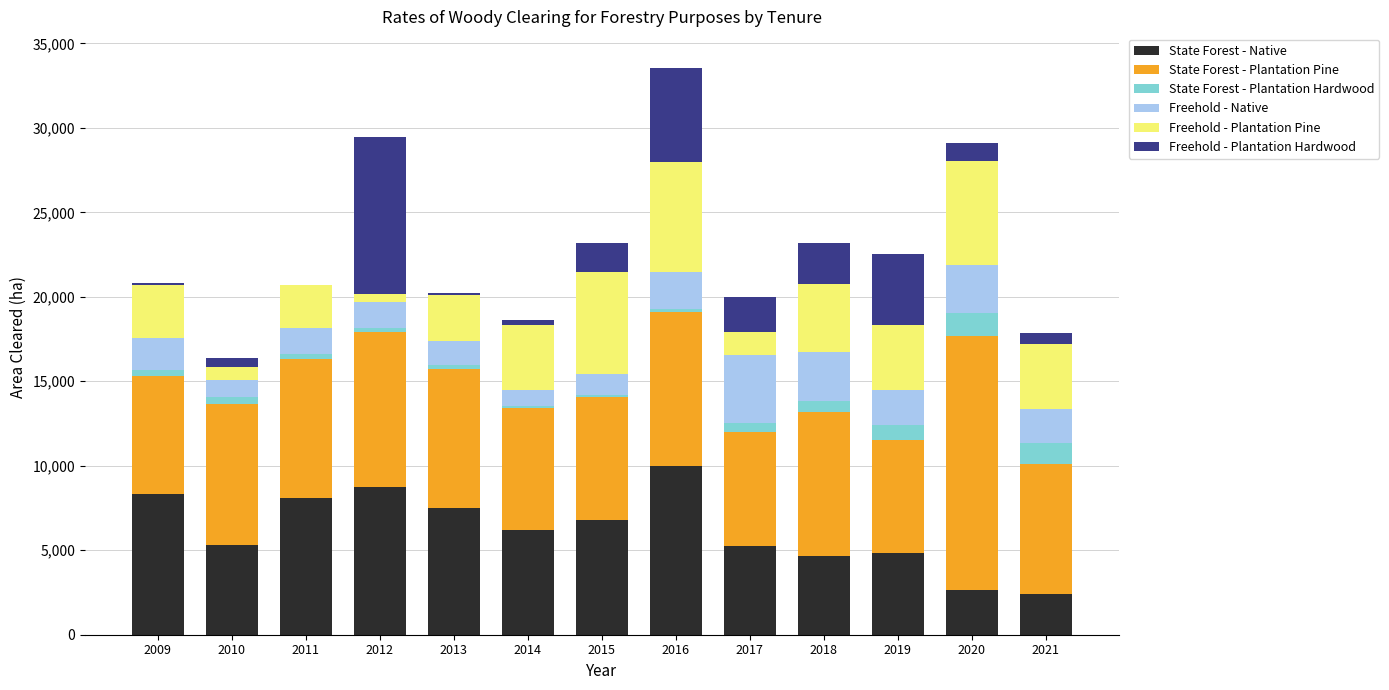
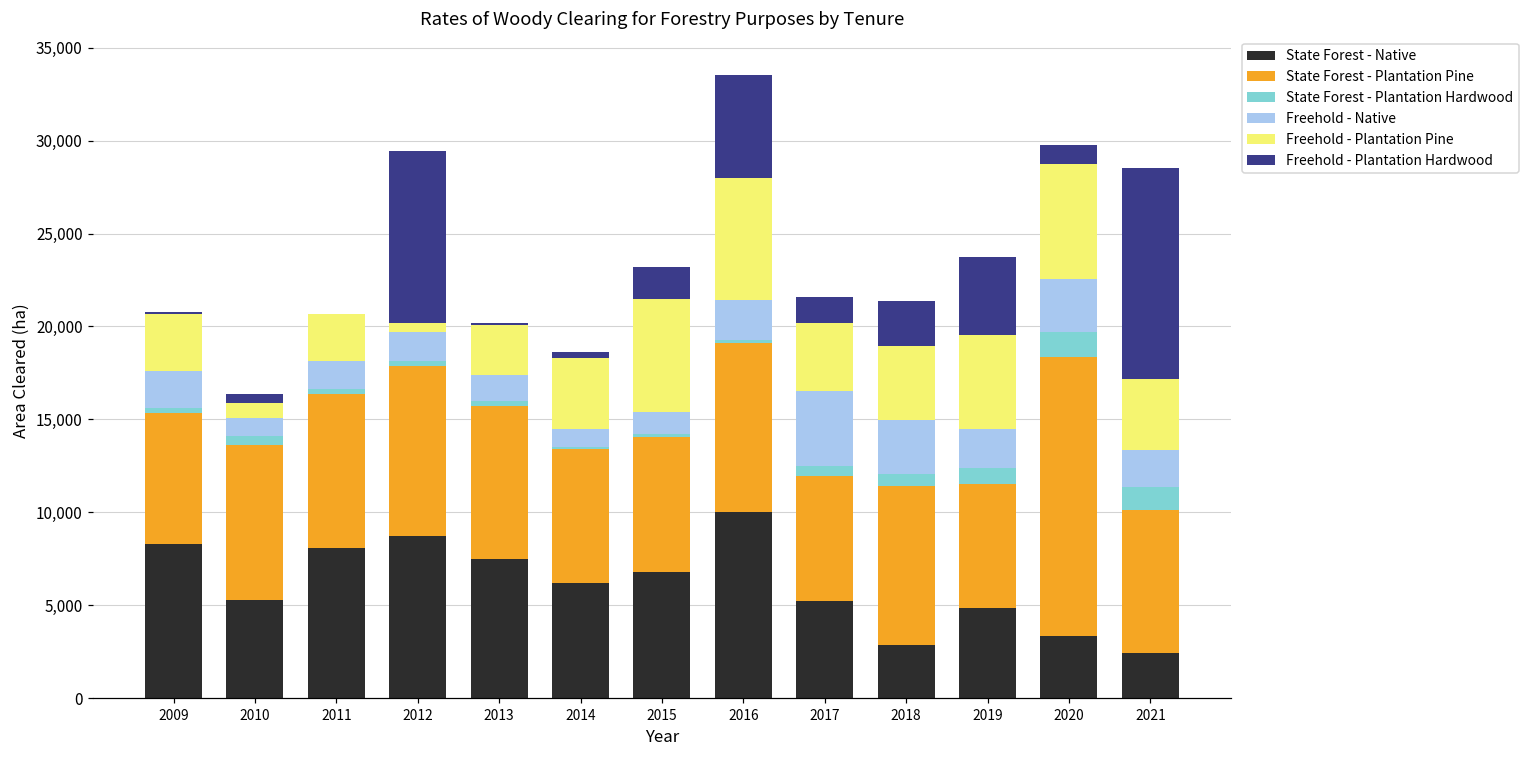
  {
    "State Forest - Native": {
      "2009": "8,300",
      "2010": "5,300",
      "2011": "8,100",
      "2012": "8,700",
      "2013": "7,500",
      "2014": "6,200",
      "2015": "6,800",
      "2016": "10,000",
      "2017": "5,200",
-     "2018": "4,700",
+     "2018": "2,900",
      "2019": "4,900",
-     "2020": "2,700",
+     "2020": "3,300",
      "2021": "2,400"
    },
    "State Forest - Plantation Pine": {
      "2009": "7,000",
      "2010": "8,400",
      "2011": "8,200",
      "2012": "9,200",
      "2013": "8,200",
      "2014": "7,200",
      "2015": "7,300",
      "2016": "9,100",
      "2017": "6,700",
      "2018": "8,500",
      "2019": "6,700",
      "2020": "15,000",
      "2021": "7,700"
    },
    "Freehold - Plantation Pine": {
      "2009": "3,100",
      "2010": "800",
      "2011": "2,500",
      "2012": "500",
      "2013": "2,700",
      "2014": "3,800",
      "2015": "6,100",
      "2016": "6,500",
-     "2017": "1,400",
+     "2017": "3,700",
      "2018": "4,000",
-     "2019": "3,900",
+     "2019": "5,100",
      "2020": "6,200",
      "2021": "3,800"
    },
    "Freehold - Plantation Hardwood": {
      "2010": "500",
      "2011": "0",
      "2012": "9,200",
      "2014": "300",
      "2015": "1,700",
      "2016": "5,600",
-     "2017": "2,100",
+     "2017": "1,400",
      "2018": "2,400",
      "2019": "4,200",
      "2020": "1,100",
-     "2021": "700"
+     "2021": "11,400"
    }
  }
